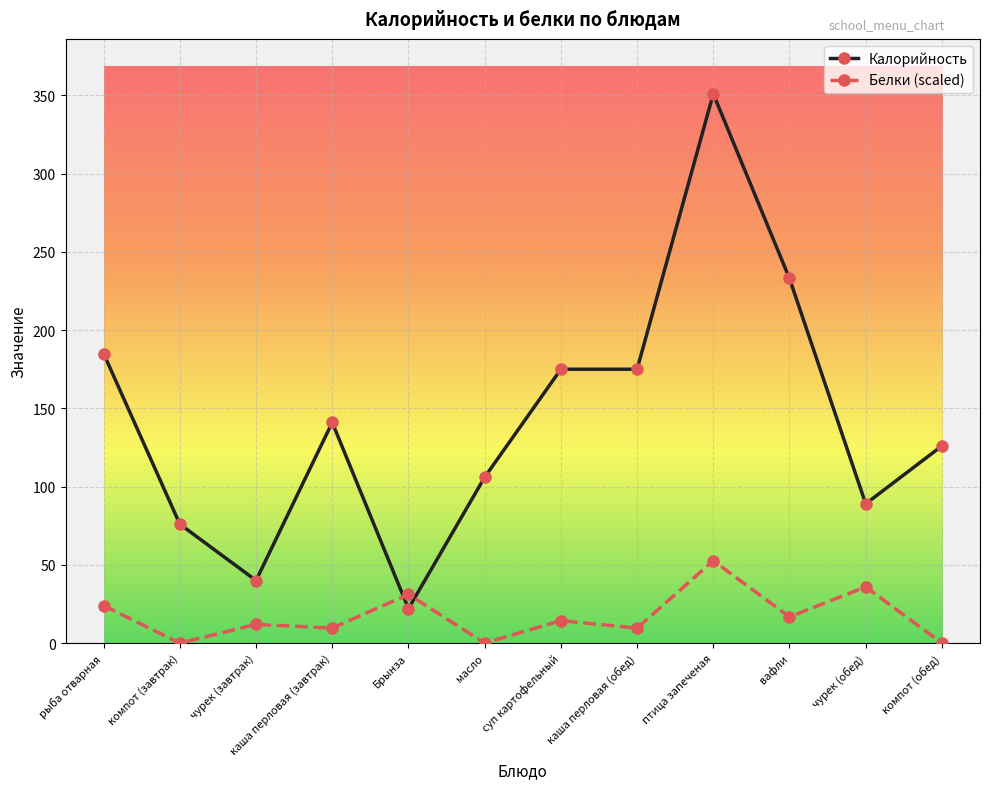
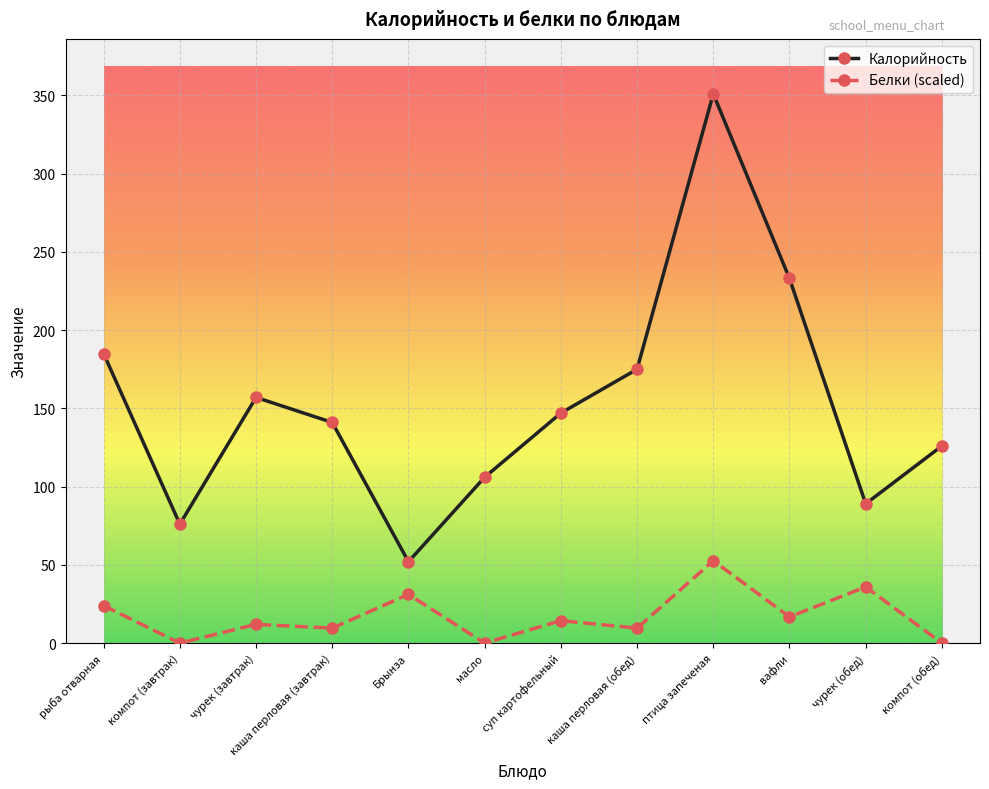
  {
    "Калорийность": {
      "рыба отварная": 185,
      "компот (завтрак)": 76,
-     "чурек (завтрак)": 40,
+     "чурек (завтрак)": 157,
      "каша перловая (завтрак)": 141,
-     "Брынза": 22,
+     "Брынза": 52,
      "масло": 106,
-     "суп картофельный": 175,
+     "суп картофельный": 147,
      "каша перловая (обед)": 175,
      "птица запеченая": 351,
      "вафли": 233,
      "чурек (обед)": 89,
      "компот (обед)": 126
    },
    "Белки (scaled)": {
      "рыба отварная": 24,
      "компот (завтрак)": 0,
      "чурек (завтрак)": 12,
      "каша перловая (завтрак)": 10,
      "Брынза": 31,
      "масло": 0,
      "суп картофельный": 14,
      "каша перловая (обед)": 10,
      "птица запеченая": 53,
      "вафли": 17,
      "чурек (обед)": 36,
      "компот (обед)": 0
    }
  }
